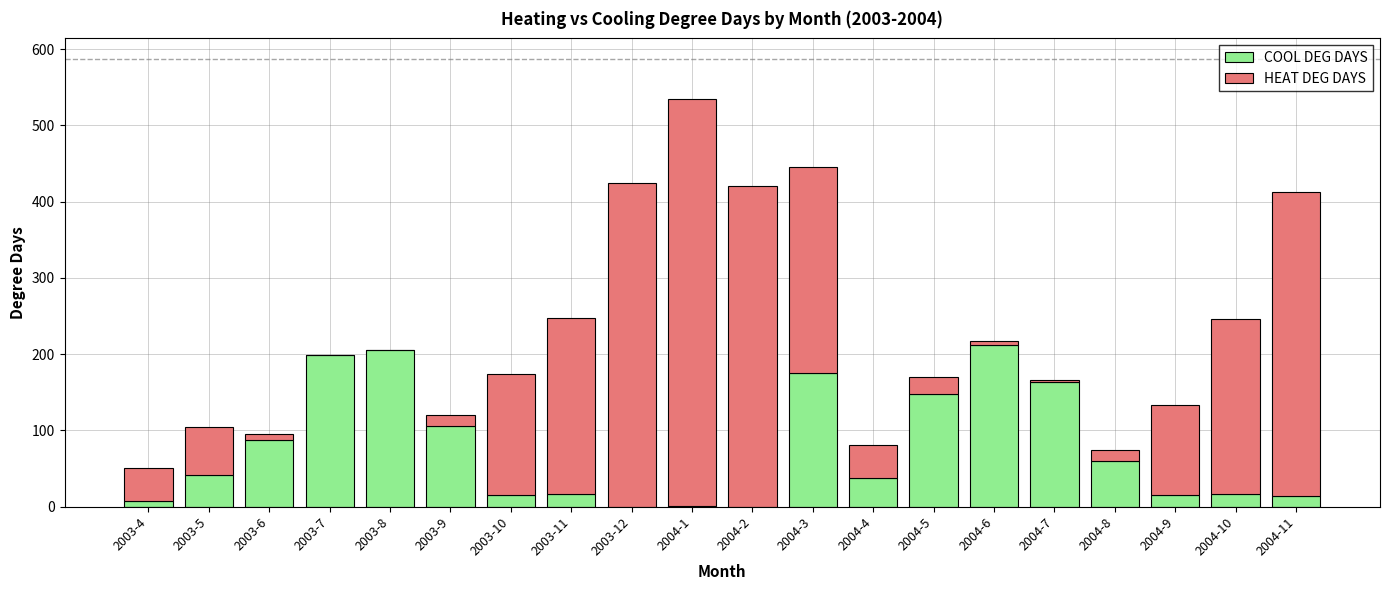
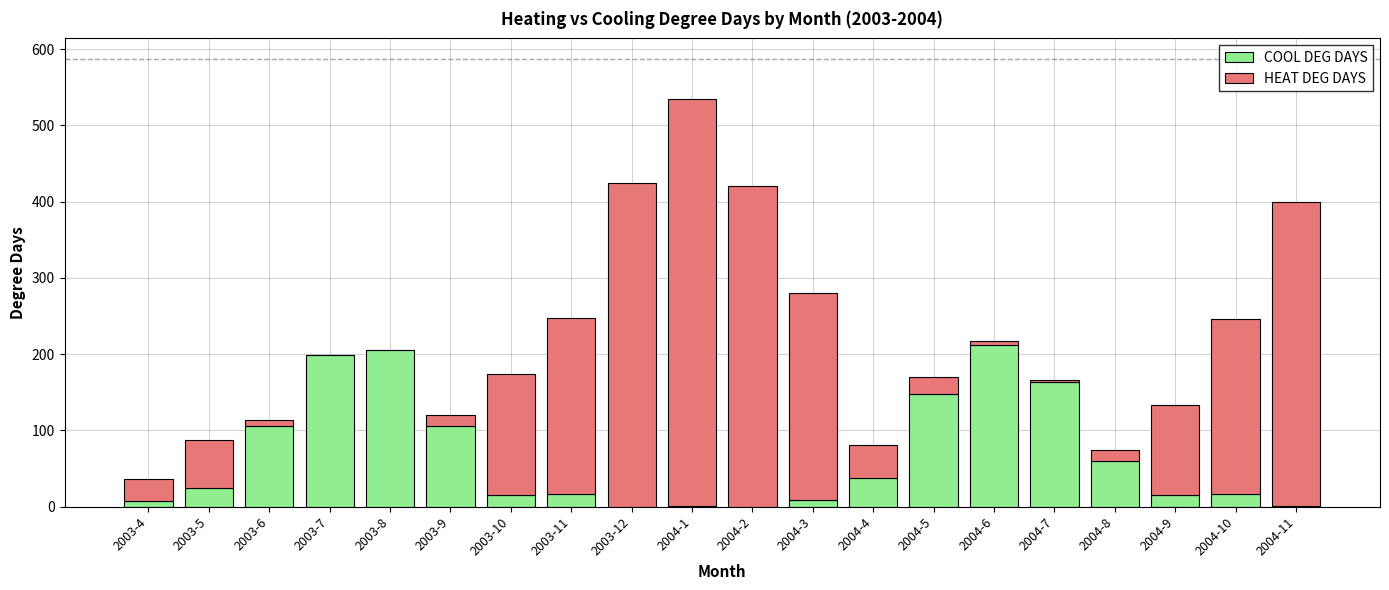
  {
    "COOL DEG DAYS": {
      "2003-4": 10,
-     "2003-5": 40,
-     "2003-6": 90,
+     "2003-5": 20,
+     "2003-6": 110,
      "2003-7": 200,
      "2003-8": 210,
      "2003-9": 110,
      "2003-10": 20,
      "2003-11": 20,
      "2003-12": 0,
      "2004-2": 0,
-     "2004-3": 180,
+     "2004-3": 10,
      "2004-4": 40,
      "2004-5": 150,
      "2004-6": 210,
      "2004-7": 160,
      "2004-8": 60,
      "2004-9": 20,
      "2004-10": 20,
-     "2004-11": 10
+     "2004-11": 0
    },
    "HEAT DEG DAYS": {
-     "2003-4": 40,
+     "2003-4": 30,
      "2003-5": 60,
      "2003-6": 10,
      "2003-7": 0,
      "2003-8": 0,
      "2003-9": 10,
      "2003-10": 160,
      "2003-11": 230,
      "2003-12": 420,
      "2004-1": 530,
      "2004-2": 420,
      "2004-3": 270,
      "2004-4": 40,
      "2004-5": 20,
      "2004-6": 10,
      "2004-8": 10,
      "2004-9": 120,
      "2004-10": 230,
      "2004-11": 400
    }
  }
